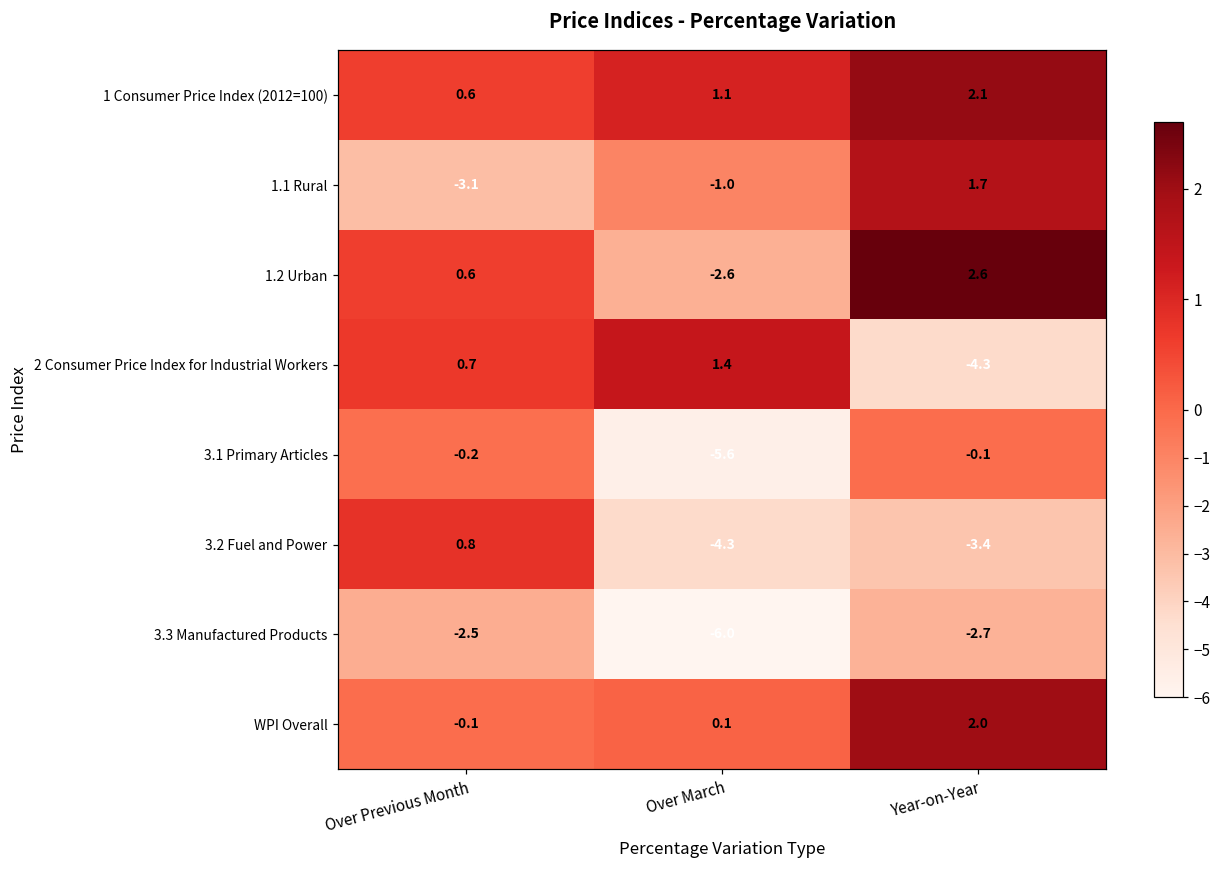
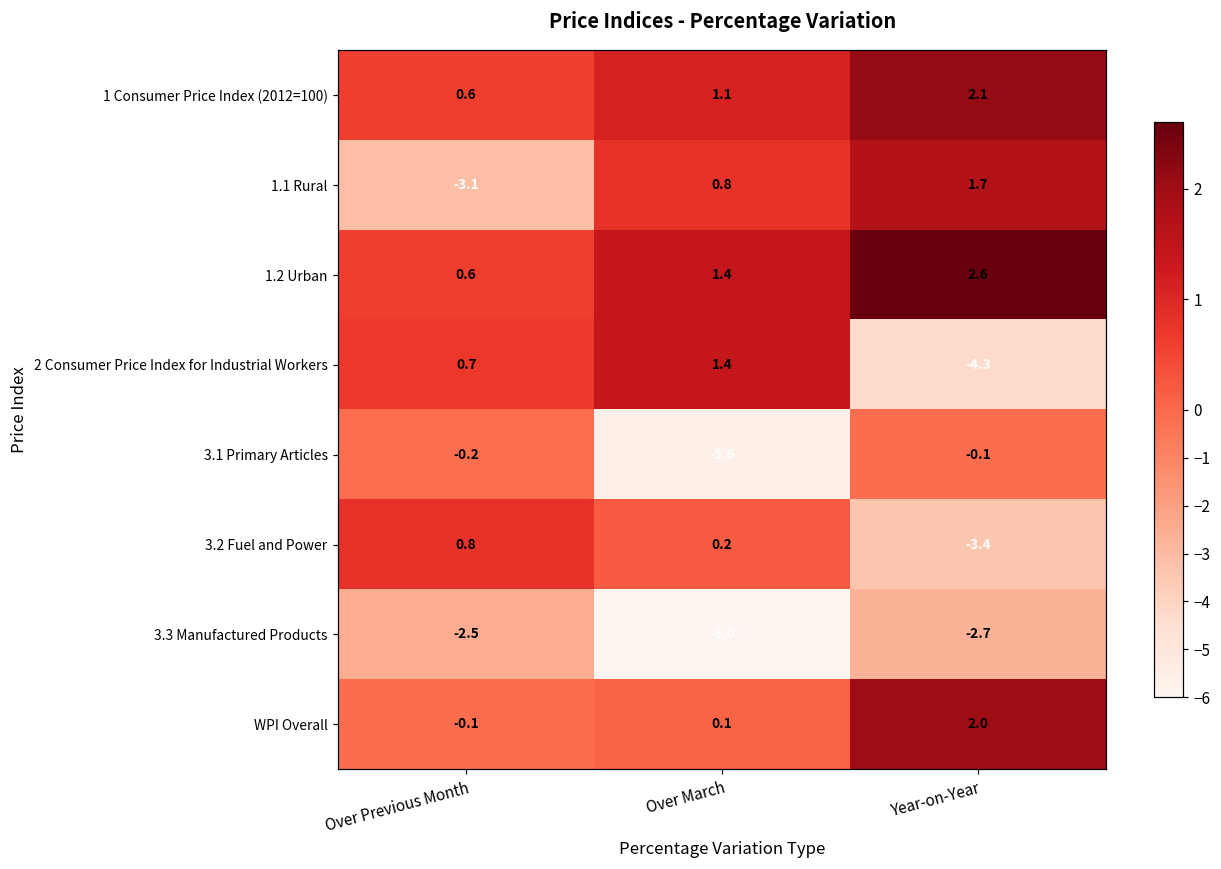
  {
    "1 Consumer Price Index (2012=100)": {
      "Over Previous Month": 0.6,
      "Over March": 1.1,
      "Year-on-Year": 2.1
    },
    "1.1 Rural": {
      "Over Previous Month": -3.1,
-     "Over March": -1.0,
+     "Over March": 0.8,
      "Year-on-Year": 1.7
    },
    "1.2 Urban": {
      "Over Previous Month": 0.6,
-     "Over March": -2.6,
+     "Over March": 1.4,
      "Year-on-Year": 2.6
    },
    "2 Consumer Price Index for Industrial Workers": {
      "Over Previous Month": 0.7,
      "Over March": 1.4,
      "Year-on-Year": -4.3
    },
    "3.1 Primary Articles": {
      "Over Previous Month": -0.2,
      "Year-on-Year": -0.1
    },
    "3.2 Fuel and Power": {
      "Over Previous Month": 0.8,
-     "Over March": -4.3,
+     "Over March": 0.2,
      "Year-on-Year": -3.4
    },
    "3.3 Manufactured Products": {
      "Over Previous Month": -2.5,
      "Year-on-Year": -2.7
    },
    "WPI Overall": {
      "Over Previous Month": -0.1,
      "Over March": 0.1,
      "Year-on-Year": 2.0
    }
  }
